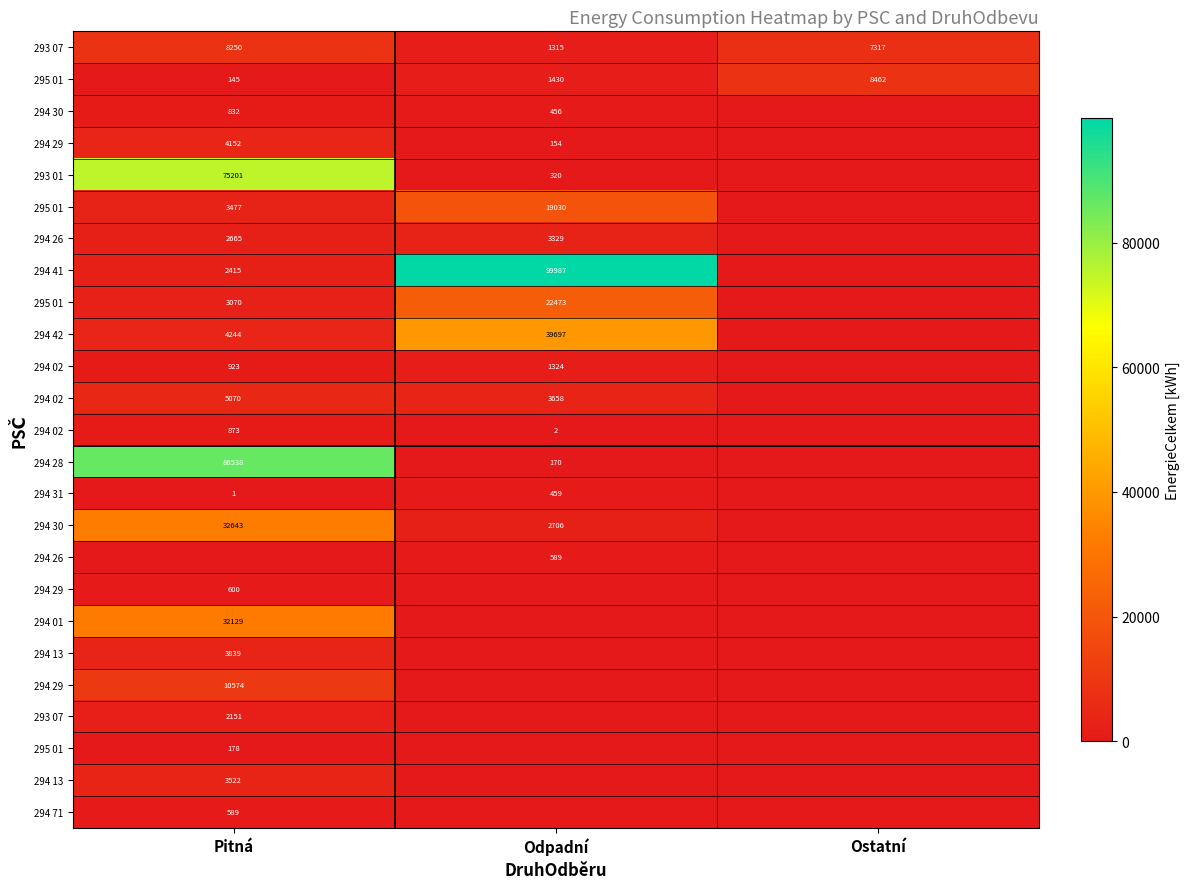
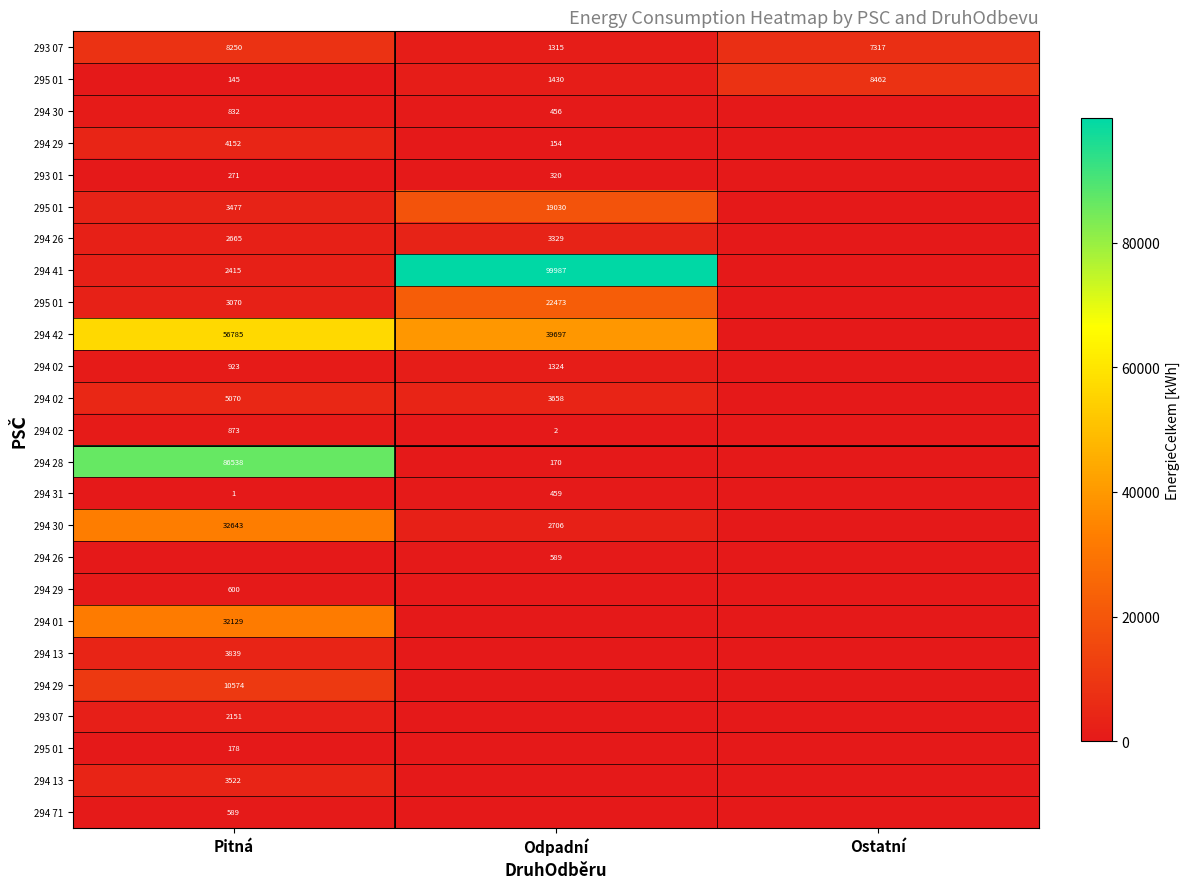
  {
    "293 01": {
-     "Pitná": 75201,
+     "Pitná": 271,
      "Odpadní": 320
    },
    "294 41": {
      "Pitná": 2415,
      "Odpadní": 99987
    },
    "294 42": {
-     "Pitná": 4244,
+     "Pitná": 56785,
      "Odpadní": 39697
    },
    "294 28": {
      "Pitná": 86538,
      "Odpadní": 170
    },
    "294 31": {
      "Pitná": 1,
      "Odpadní": 459
    },
    "294 01": {
      "Pitná": 32129
    },
    "294 71": {
      "Pitná": 589
    }
  }
